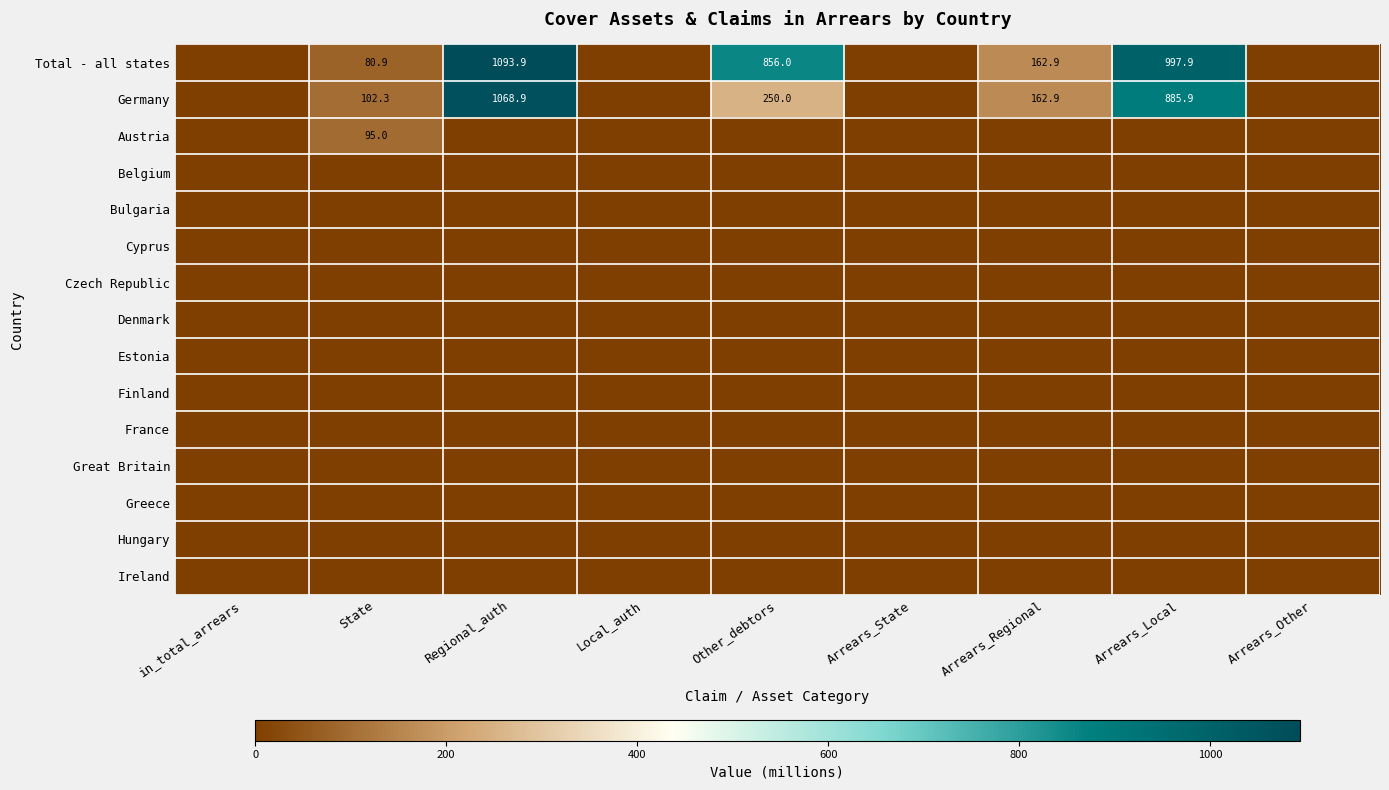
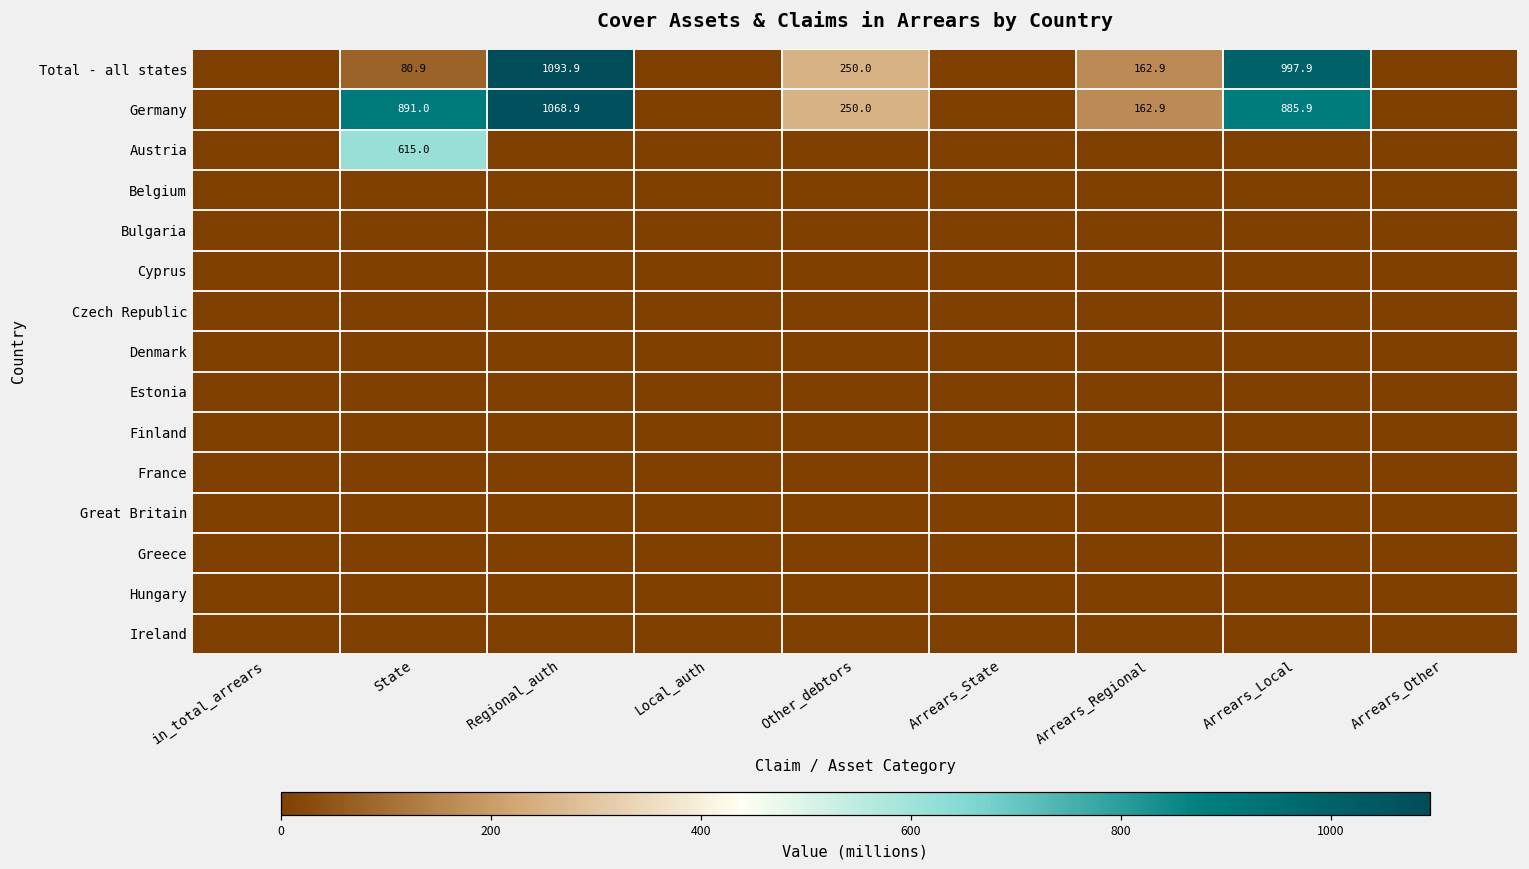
  {
    "Total - all states": {
      "State": 80.9,
      "Regional_auth": 1093.9,
-     "Other_debtors": 856.0,
+     "Other_debtors": 250.0,
      "Arrears_Regional": 162.9,
      "Arrears_Local": 997.9
    },
    "Germany": {
-     "State": 102.3,
+     "State": 891.0,
      "Regional_auth": 1068.9,
      "Other_debtors": 250.0,
      "Arrears_Regional": 162.9,
      "Arrears_Local": 885.9
    },
    "Austria": {
-     "State": 95.0
+     "State": 615.0
    }
  }
